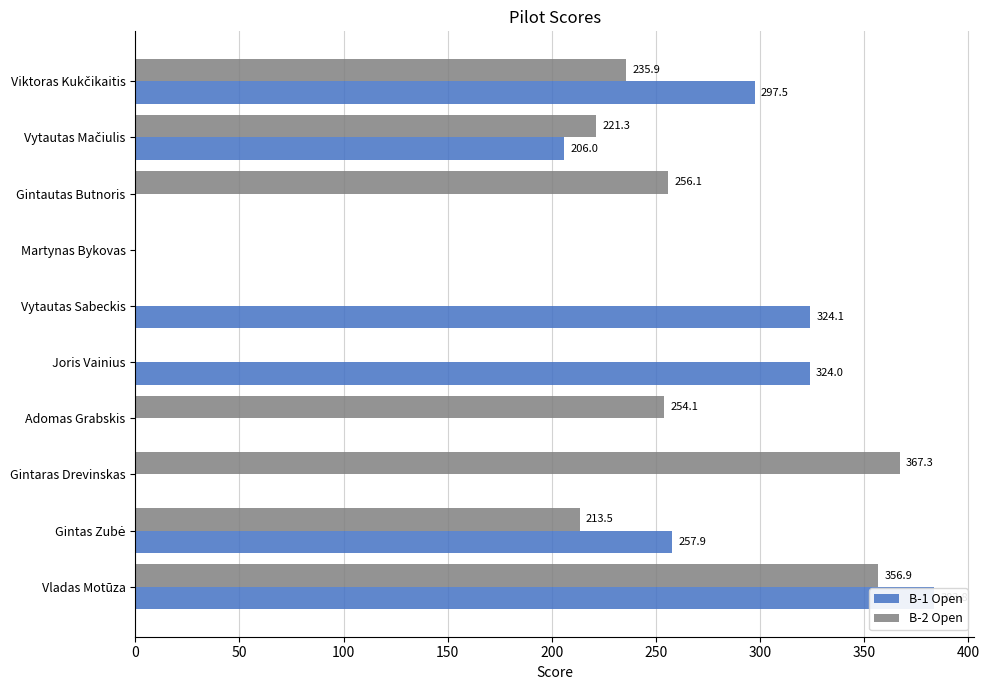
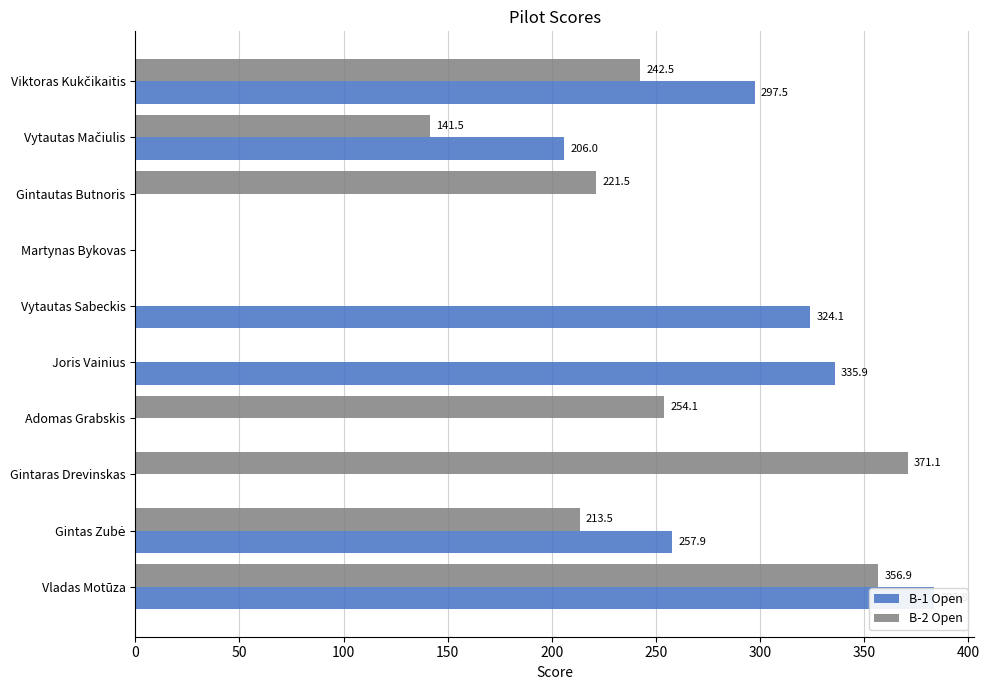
  {
    "B-1 Open": {
      "Viktoras Kukčikaitis": 297.5,
      "Vytautas Mačiulis": 206.0,
      "Vytautas Sabeckis": 324.1,
-     "Joris Vainius": 324.0,
+     "Joris Vainius": 335.9,
      "Gintas Zubė": 257.9
    },
    "B-2 Open": {
-     "Viktoras Kukčikaitis": 235.9,
-     "Vytautas Mačiulis": 221.3,
-     "Gintautas Butnoris": 256.1,
+     "Viktoras Kukčikaitis": 242.5,
+     "Vytautas Mačiulis": 141.5,
+     "Gintautas Butnoris": 221.5,
      "Adomas Grabskis": 254.1,
-     "Gintaras Drevinskas": 367.3,
+     "Gintaras Drevinskas": 371.1,
      "Gintas Zubė": 213.5,
      "Vladas Motūza": 356.9
    }
  }
